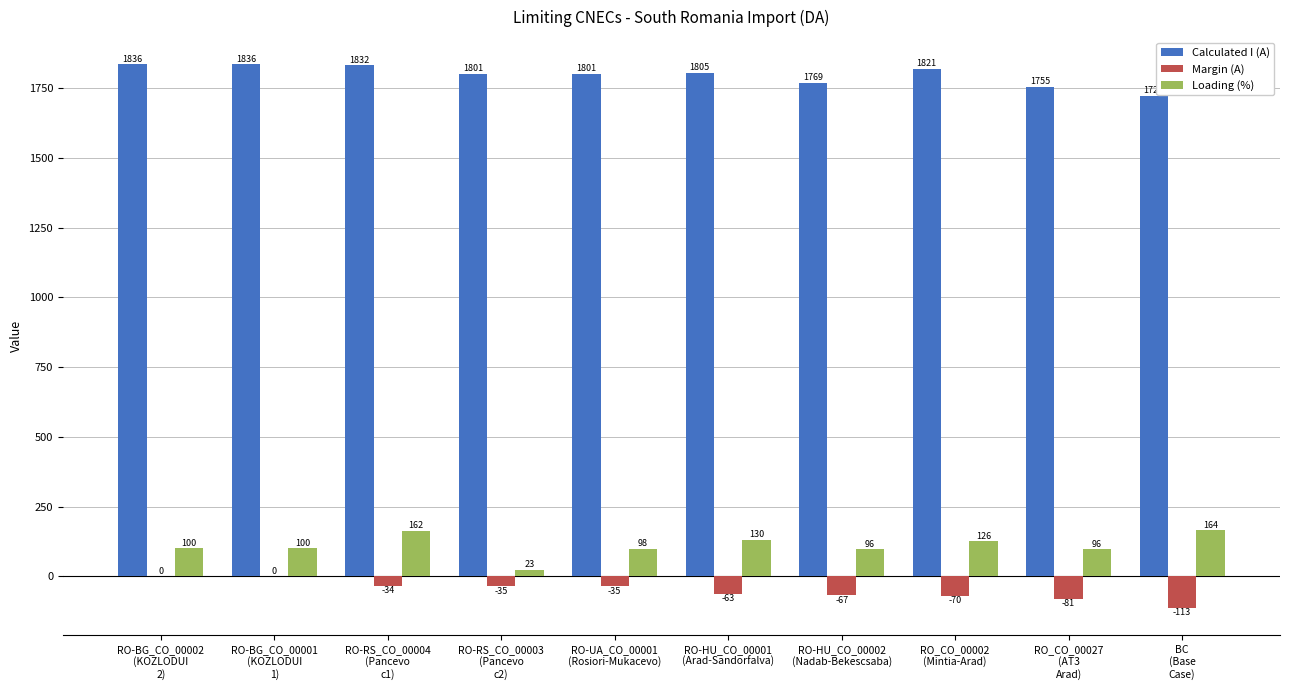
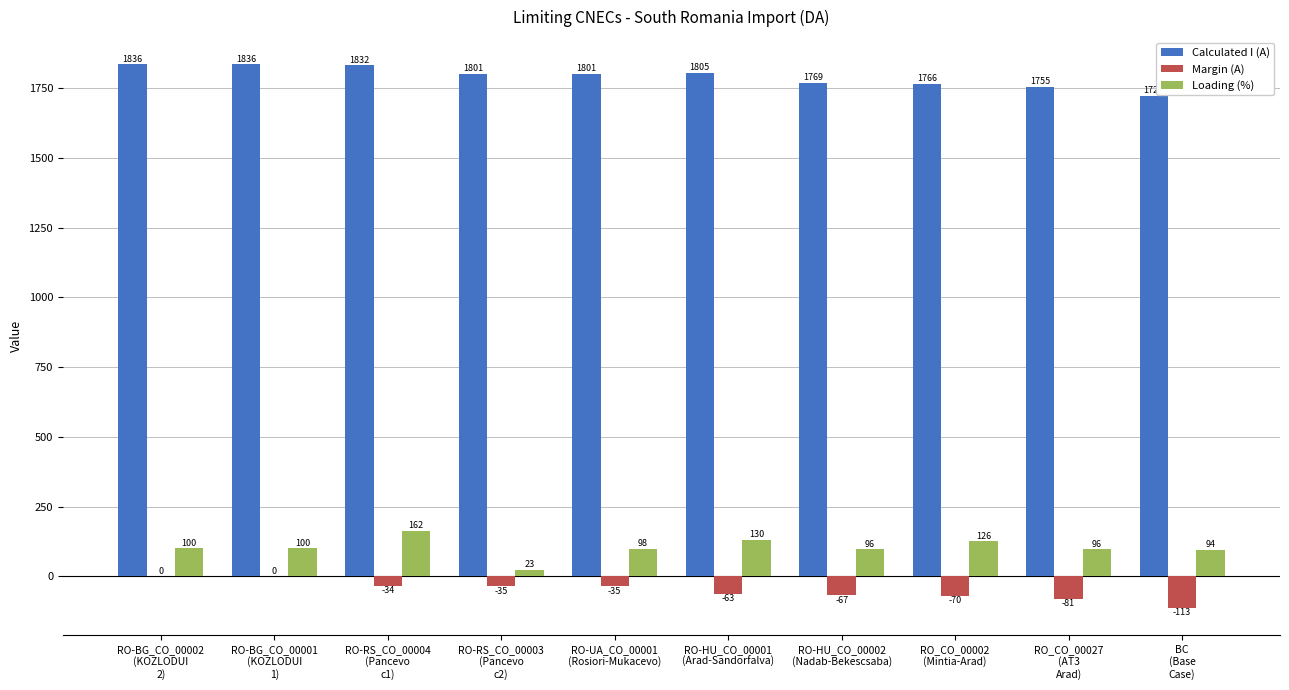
  {
    "Calculated I (A)": {
      "RO-BG_CO_00002 (KOZLODUI 2)": 1836,
      "RO-BG_CO_00001 (KOZLODUI 1)": 1836,
      "RO-RS_CO_00004 (Pancevo c1)": 1832,
      "RO-RS_CO_00003 (Pancevo c2)": 1801,
      "RO-UA_CO_00001 (Rosiori-Mukacevo)": 1801,
      "RO-HU_CO_00001 (Arad-Sandorfalva)": 1805,
      "RO-HU_CO_00002 (Nadab-Bekescsaba)": 1769,
-     "RO_CO_00002 (Mintia-Arad)": 1821,
+     "RO_CO_00002 (Mintia-Arad)": 1766,
      "RO_CO_00027 (AT3 Arad)": 1755
    },
    "Margin (A)": {
      "RO-BG_CO_00002 (KOZLODUI 2)": 0,
      "RO-BG_CO_00001 (KOZLODUI 1)": 0,
      "RO-RS_CO_00004 (Pancevo c1)": -34,
      "RO-RS_CO_00003 (Pancevo c2)": -35,
      "RO-UA_CO_00001 (Rosiori-Mukacevo)": -35,
      "RO-HU_CO_00001 (Arad-Sandorfalva)": -63,
      "RO-HU_CO_00002 (Nadab-Bekescsaba)": -67,
      "RO_CO_00002 (Mintia-Arad)": -70,
      "RO_CO_00027 (AT3 Arad)": -81,
      "BC (Base Case)": -113
    },
    "Loading (%)": {
      "RO-BG_CO_00002 (KOZLODUI 2)": 100,
      "RO-BG_CO_00001 (KOZLODUI 1)": 100,
      "RO-RS_CO_00004 (Pancevo c1)": 162,
      "RO-RS_CO_00003 (Pancevo c2)": 23,
      "RO-UA_CO_00001 (Rosiori-Mukacevo)": 98,
      "RO-HU_CO_00001 (Arad-Sandorfalva)": 130,
      "RO-HU_CO_00002 (Nadab-Bekescsaba)": 96,
      "RO_CO_00002 (Mintia-Arad)": 126,
      "RO_CO_00027 (AT3 Arad)": 96,
-     "BC (Base Case)": 164
+     "BC (Base Case)": 94
    }
  }
